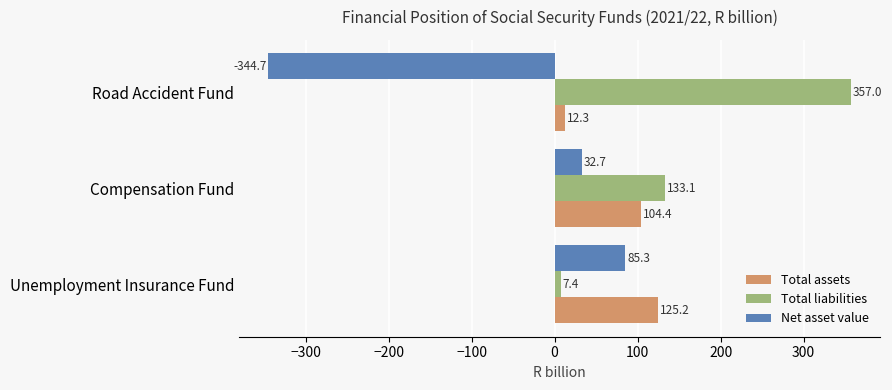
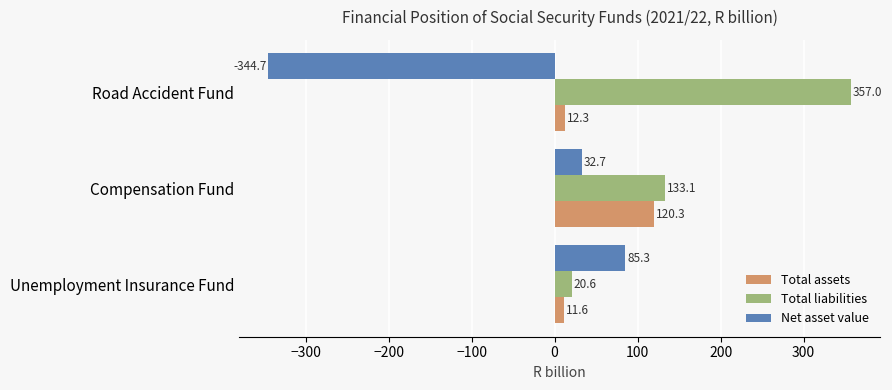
  {
    "Total assets": {
      "Road Accident Fund": 12.3,
-     "Compensation Fund": 104.4,
-     "Unemployment Insurance Fund": 125.2
+     "Compensation Fund": 120.3,
+     "Unemployment Insurance Fund": 11.6
    },
    "Total liabilities": {
      "Road Accident Fund": 357.0,
      "Compensation Fund": 133.1,
-     "Unemployment Insurance Fund": 7.4
+     "Unemployment Insurance Fund": 20.6
    },
    "Net asset value": {
      "Road Accident Fund": -344.7,
      "Compensation Fund": 32.7,
      "Unemployment Insurance Fund": 85.3
    }
  }
